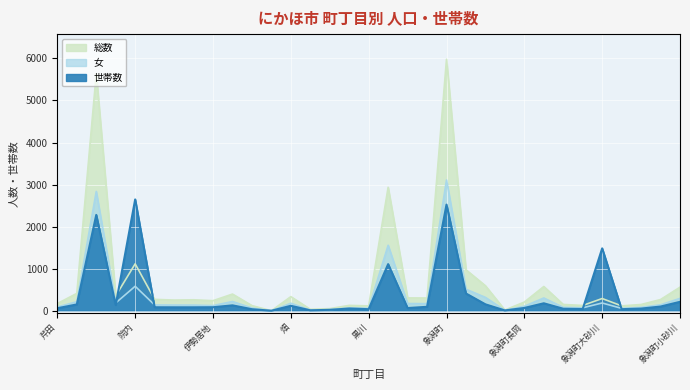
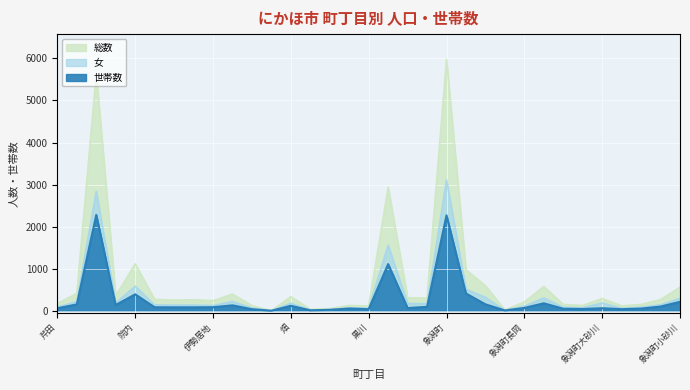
  {
    "世帯数": {
-     "院内": 2600,
+     "院内": 400,
      "畑": 100,
-     "象潟町": 2500,
-     "象潟町大砂川": 1500,
+     "象潟町": 2300,
+     "象潟町大砂川": 100,
      "象潟町小砂川": 200
    }
  }
